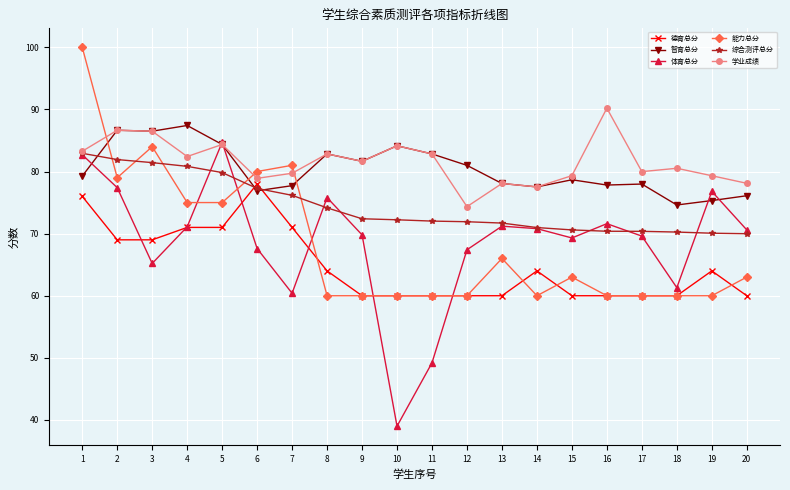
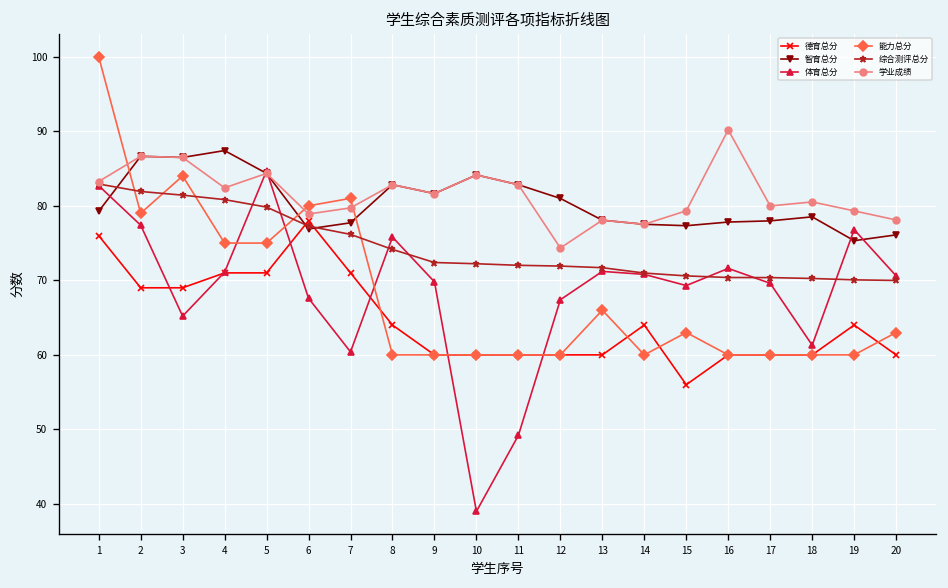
  {
    "德育总分": {
      "1": 76,
      "2": 69,
      "3": 69,
      "5": 71,
      "6": 78,
      "7": 71,
      "8": 64,
      "13": 60,
      "14": 64,
-     "15": 60,
+     "15": 56,
      "19": 64,
      "20": 60
    },
    "智育总分": {
      "1": 79,
      "4": 87,
      "7": 78,
      "12": 81,
-     "15": 79,
+     "15": 77,
      "16": 78,
      "17": 78,
-     "18": 75,
+     "18": 79,
      "19": 75,
      "20": 76
    },
    "能力总分": {
      "1": 100,
      "2": 79,
      "3": 84,
      "4": 75,
      "5": 75,
      "6": 80,
      "7": 81,
      "8": 60,
      "13": 66,
      "14": 60,
      "15": 63,
      "19": 60,
      "20": 63
    },
    "学业成绩": {
      "4": 82,
      "6": 79,
      "7": 80,
      "12": 74,
      "15": 79,
      "16": 90,
      "17": 80,
      "18": 81,
      "19": 79,
      "20": 78
    }
  }
